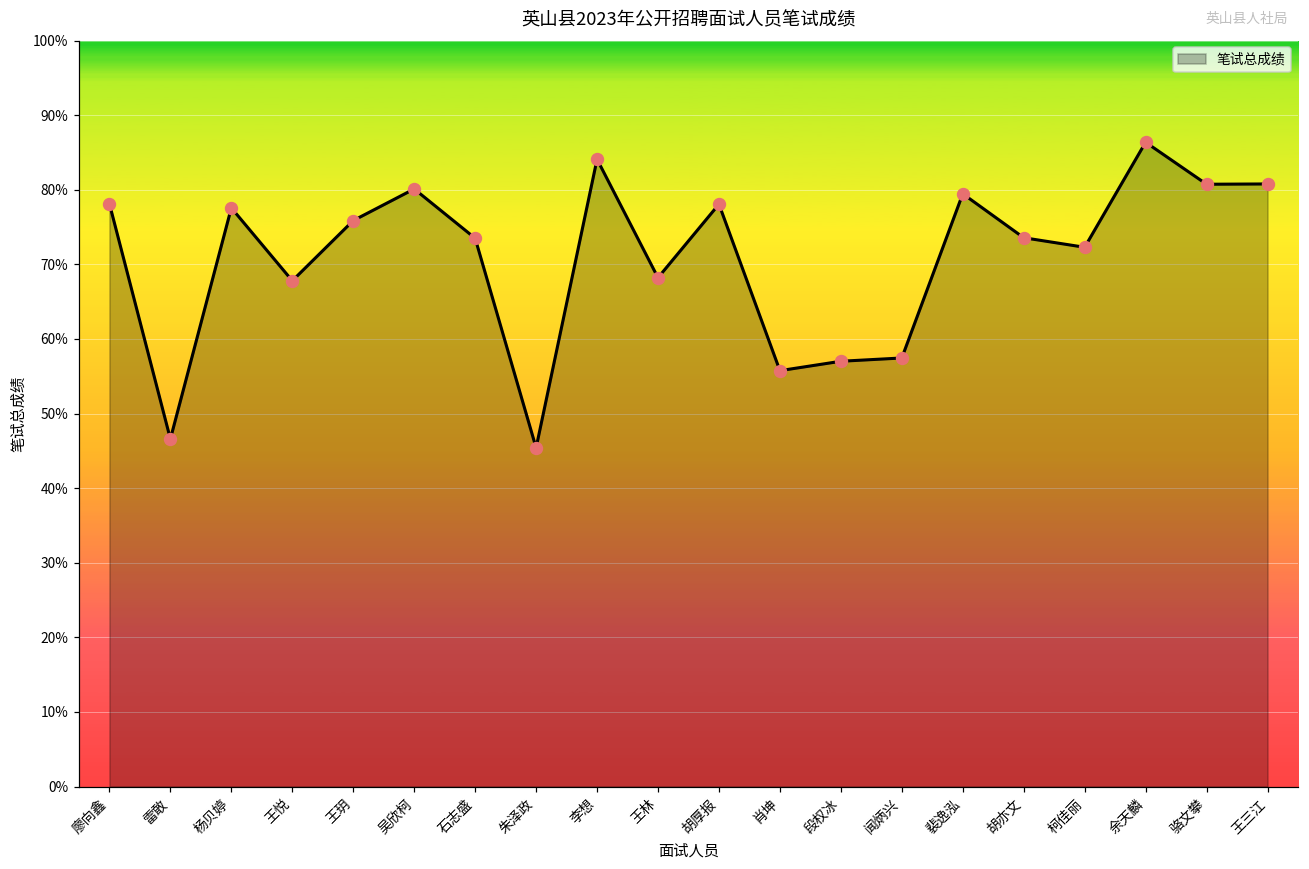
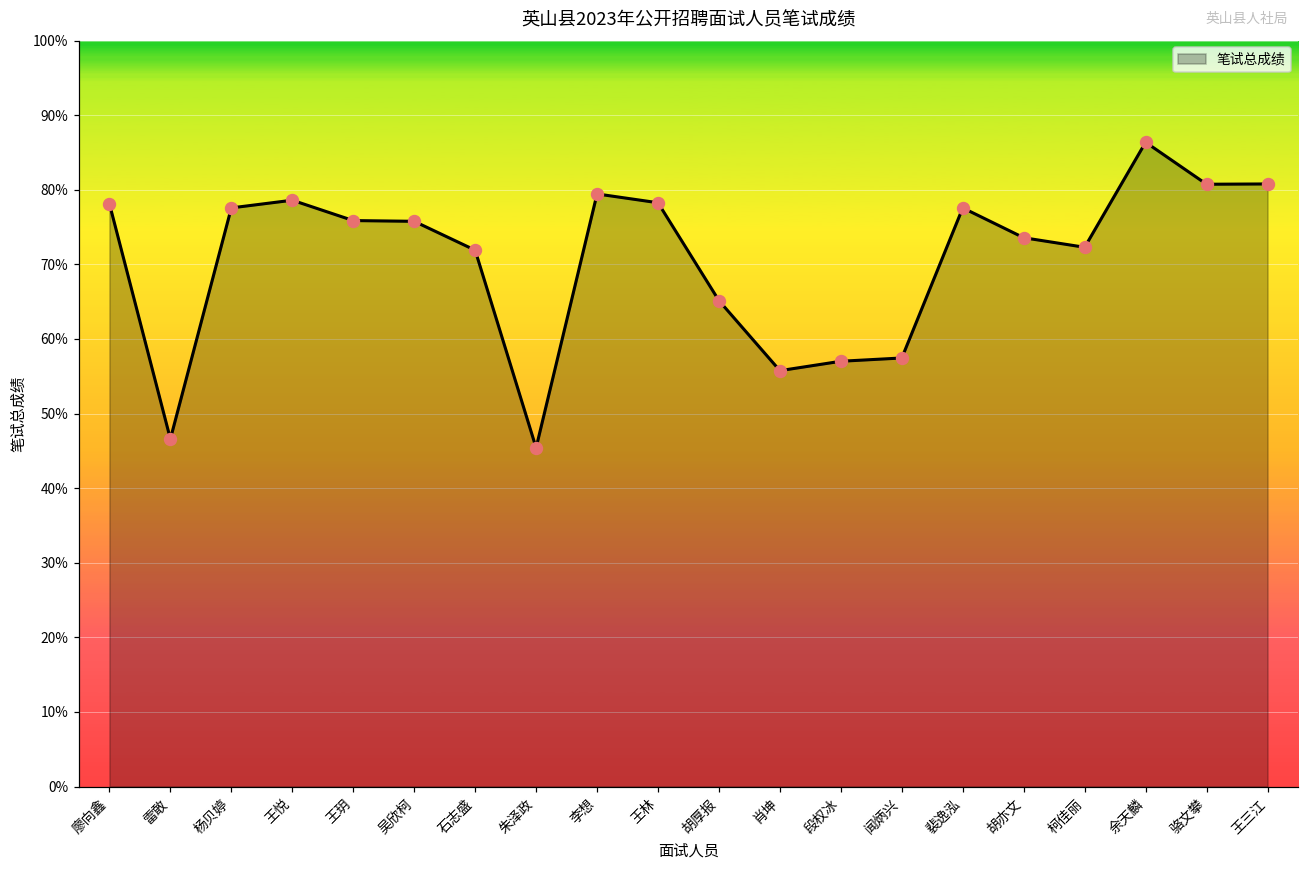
  {
    "廖向鑫": "78%",
    "雷敢": "47%",
    "杨贝婷": "78%",
-   "王悦": "68%",
+   "王悦": "79%",
    "王玥": "76%",
-   "吴欣柯": "80%",
-   "石志盛": "74%",
+   "吴欣柯": "76%",
+   "石志盛": "72%",
    "朱泽政": "45%",
-   "李想": "84%",
-   "王林": "68%",
-   "胡厚报": "78%",
+   "李想": "79%",
+   "王林": "78%",
+   "胡厚报": "65%",
    "肖坤": "56%",
    "段权冰": "57%",
    "闻炳兴": "57%",
-   "裴逸泓": "79%",
+   "裴逸泓": "78%",
    "胡亦文": "74%",
    "柯佳丽": "72%",
    "余天麟": "86%",
    "骆文攀": "81%",
    "王三江": "81%"
  }
